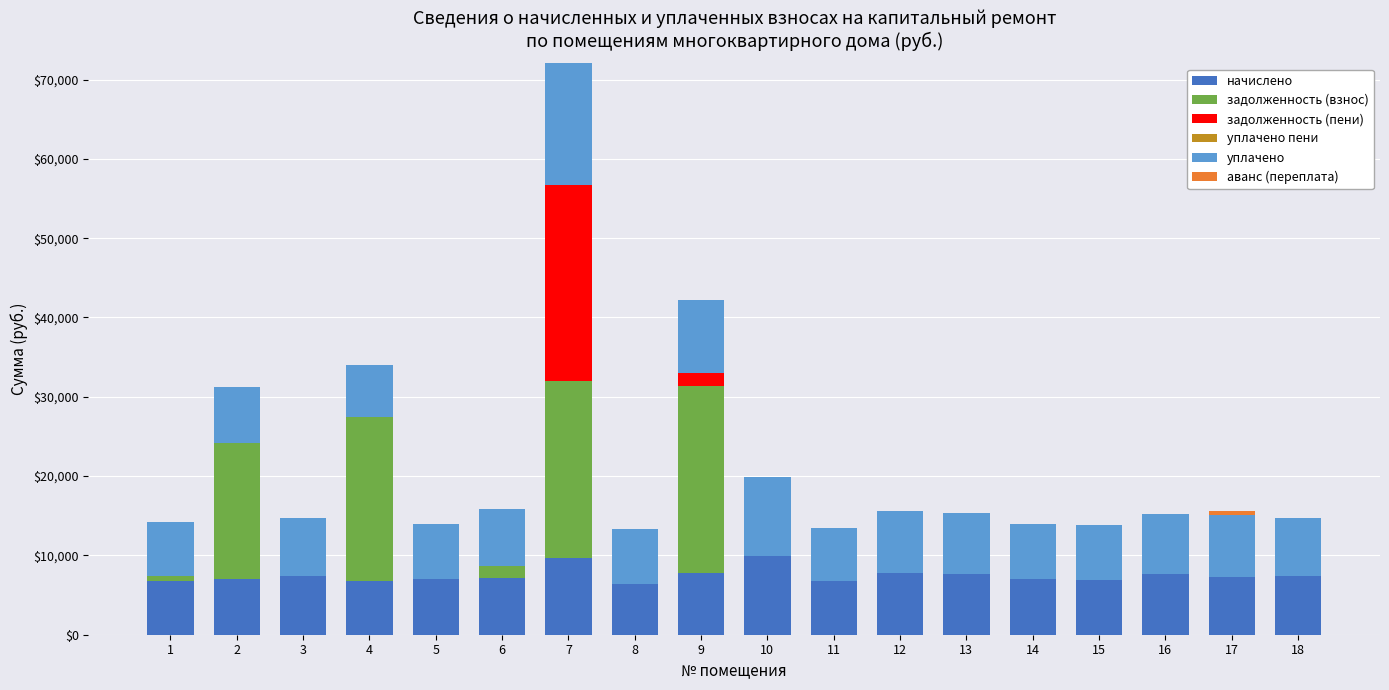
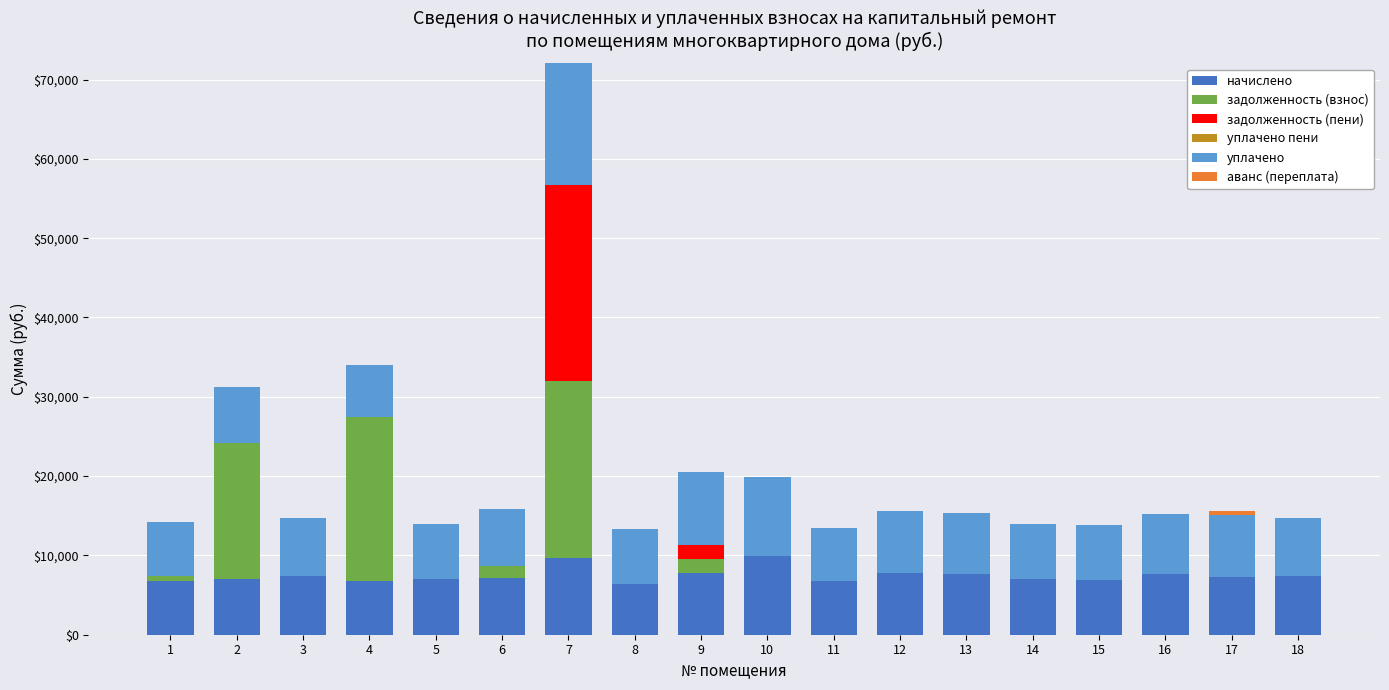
  {
    "задолженность (взнос)": {
      "1": "$1,000",
      "2": "$17,000",
      "3": "$0",
      "4": "$21,000",
      "5": "$0",
      "6": "$2,000",
      "7": "$22,000",
      "8": "$0",
-     "9": "$24,000",
+     "9": "$2,000",
      "10": "$0",
      "11": "$0",
      "12": "$0",
      "13": "$0",
      "14": "$0",
      "15": "$0",
      "16": "$0",
      "17": "$0",
      "18": "$0"
    }
  }
